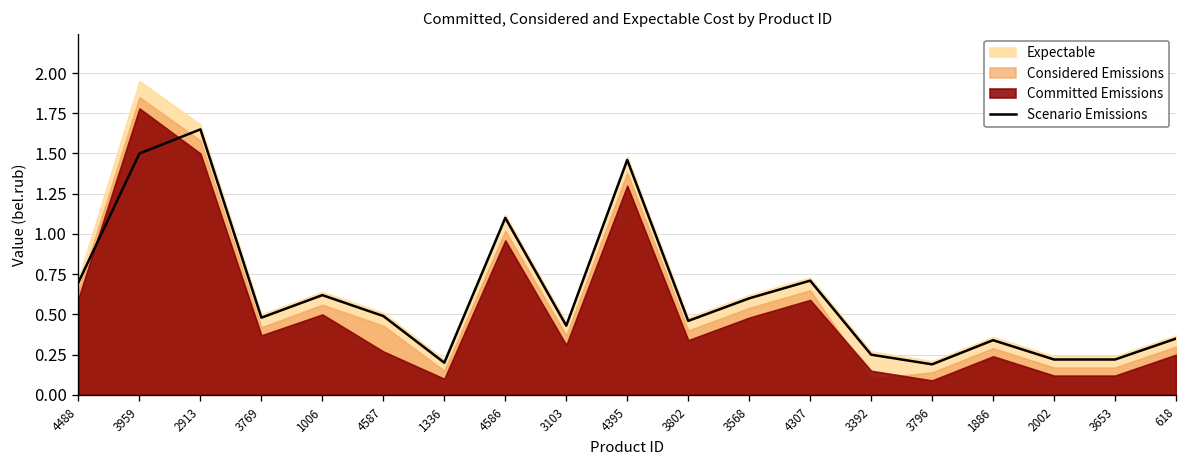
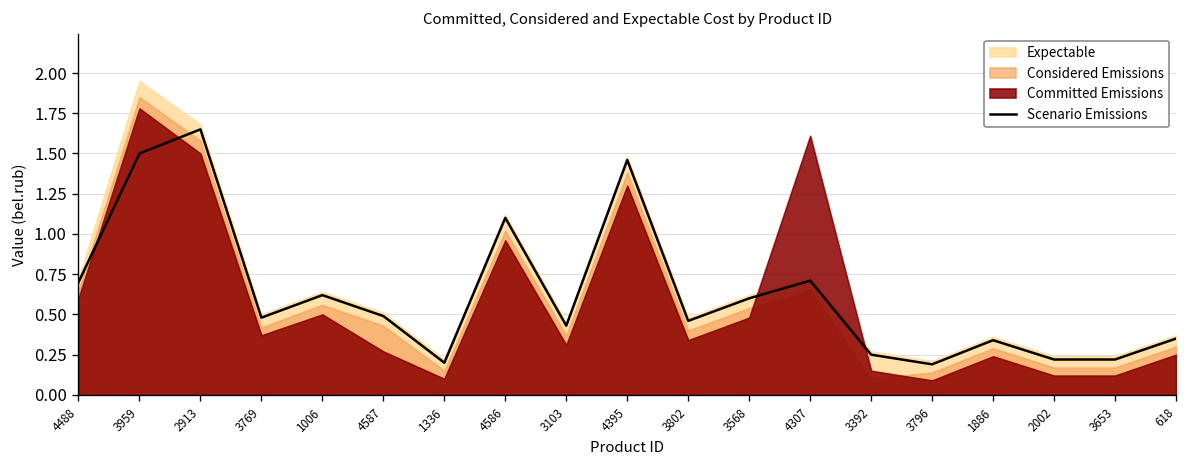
  {
    "Scenario Emissions": {
      "4488": 0.70,
      "3959": 1.50,
      "2913": 1.65,
      "3769": 0.48,
      "1006": 0.62,
      "4587": 0.49,
      "1336": 0.20,
      "4586": 1.10,
      "3103": 0.43,
      "4395": 1.46,
      "3802": 0.46,
      "3568": 0.60,
      "4307": 0.71,
      "3392": 0.25,
      "3796": 0.19,
      "1886": 0.34,
      "2002": 0.22,
      "3653": 0.22,
      "618": 0.35
    },
    "Expectable": {
      "4488": 0.72,
      "3959": 1.95,
      "2913": 1.68,
      "3769": 0.50,
      "1006": 0.64,
      "4587": 0.51,
      "1336": 0.22,
      "4586": 1.12,
      "3103": 0.45,
      "4395": 1.48,
      "3802": 0.48,
      "3568": 0.62,
      "4307": 0.73,
      "3392": 0.27,
      "3796": 0.21,
      "1886": 0.36,
      "2002": 0.24,
      "3653": 0.24,
      "618": 0.37
    },
    "Considered Emissions": {
      "4488": 0.65,
      "3959": 1.85,
      "2913": 1.58,
      "3769": 0.42,
      "1006": 0.56,
      "4587": 0.43,
      "1336": 0.15,
      "4586": 1.02,
      "3103": 0.37,
      "4395": 1.38,
      "3802": 0.40,
      "3568": 0.54,
      "4307": 0.65,
      "3392": 0.10,
      "3796": 0.14,
      "1886": 0.29,
      "2002": 0.17,
      "3653": 0.17,
      "618": 0.30
    },
    "Committed Emissions": {
      "4488": 0.60,
      "3959": 1.78,
      "2913": 1.50,
      "3769": 0.37,
      "1006": 0.50,
      "4587": 0.27,
      "1336": 0.10,
      "4586": 0.96,
      "3103": 0.31,
      "4395": 1.30,
      "3802": 0.34,
      "3568": 0.48,
-     "4307": 0.59,
+     "4307": 1.61,
      "3392": 0.15,
      "3796": 0.09,
      "1886": 0.24,
      "2002": 0.12,
      "3653": 0.12,
      "618": 0.25
    }
  }
